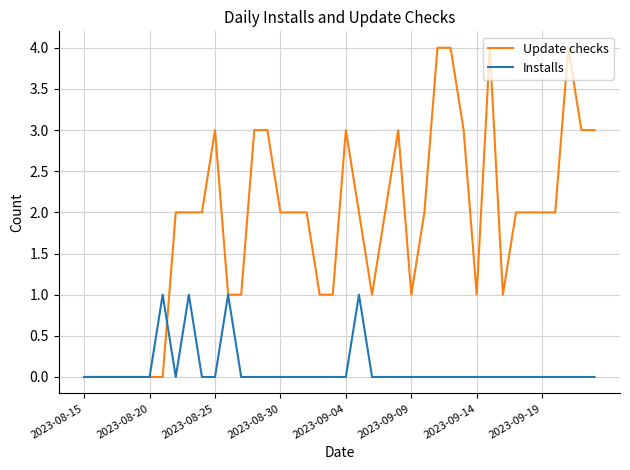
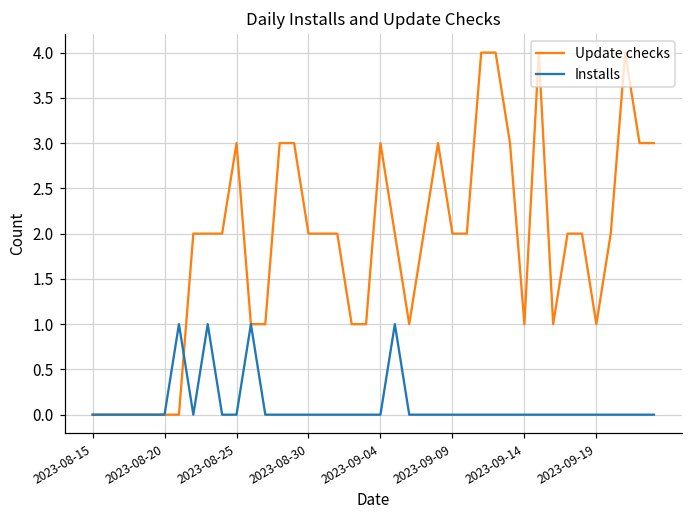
  {
    "Update checks": {
      "2023-08-25": 3,
      "2023-08-30": 2,
      "2023-09-04": 3,
-     "2023-09-09": 1,
+     "2023-09-09": 2,
      "2023-09-14": 1,
-     "2023-09-19": 2
+     "2023-09-19": 1
    },
    "Installs": {
      "2023-08-25": 0,
      "2023-08-30": 0,
      "2023-09-04": 0,
      "2023-09-09": 0,
      "2023-09-14": 0,
      "2023-09-19": 0
    }
  }
